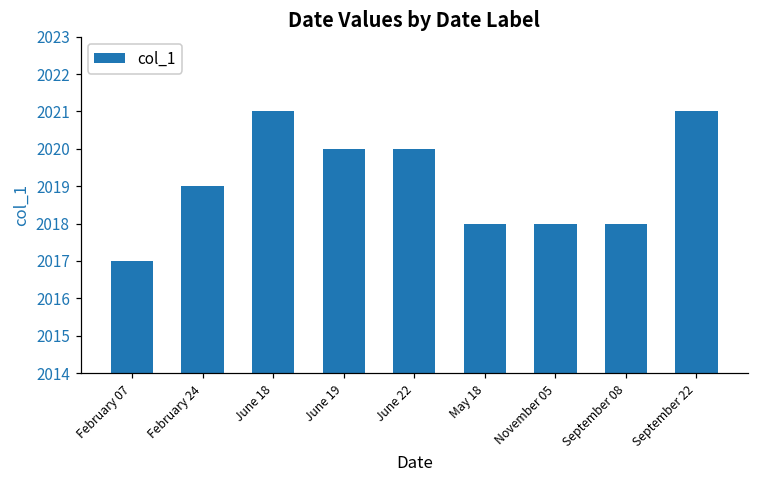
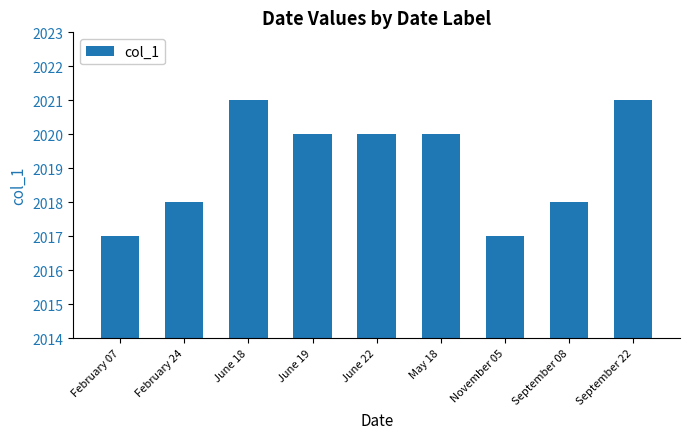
  {
    "February 07": 2017,
-   "February 24": 2019,
+   "February 24": 2018,
    "June 18": 2021,
    "June 19": 2020,
    "June 22": 2020,
-   "May 18": 2018,
-   "November 05": 2018,
+   "May 18": 2020,
+   "November 05": 2017,
    "September 08": 2018,
    "September 22": 2021
  }
